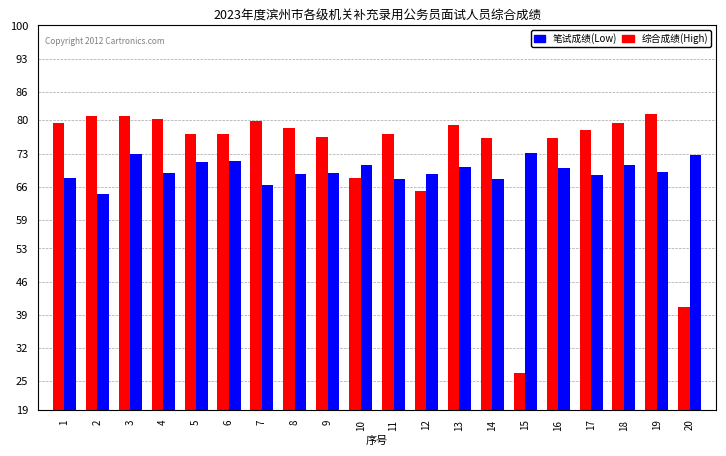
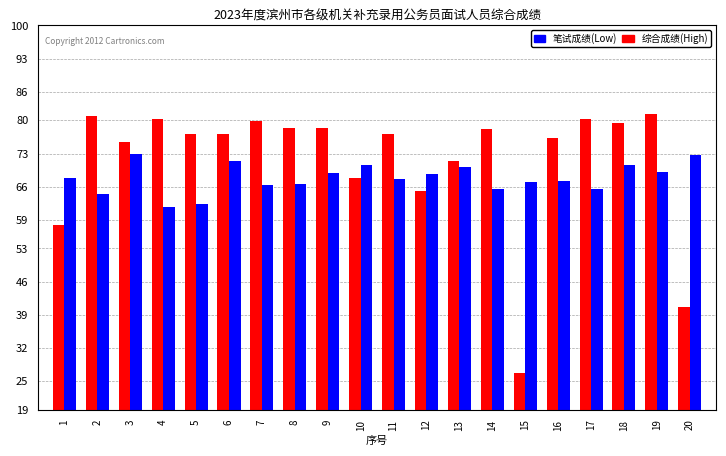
  {
    "综合成绩(High)": {
-     "1": 79,
+     "1": 58,
      "2": 81,
-     "3": 81,
+     "3": 75,
      "4": 80,
      "5": 77,
      "6": 77,
      "7": 80,
      "8": 78,
-     "9": 77,
+     "9": 78,
      "10": 68,
      "11": 77,
      "12": 65,
-     "13": 79,
-     "14": 76,
+     "13": 72,
+     "14": 78,
      "15": 27,
      "16": 76,
-     "17": 78,
+     "17": 80,
      "18": 80,
      "19": 81,
      "20": 41
    },
    "笔试成绩(Low)": {
      "1": 68,
      "2": 64,
      "3": 73,
-     "4": 69,
-     "5": 71,
+     "4": 62,
+     "5": 62,
      "6": 71,
      "7": 66,
-     "8": 69,
+     "8": 67,
      "9": 69,
      "10": 71,
      "11": 68,
      "12": 69,
      "13": 70,
-     "14": 68,
-     "15": 73,
-     "16": 70,
-     "17": 68,
+     "14": 66,
+     "15": 67,
+     "16": 67,
+     "17": 66,
      "18": 71,
      "19": 69,
      "20": 73
    }
  }
